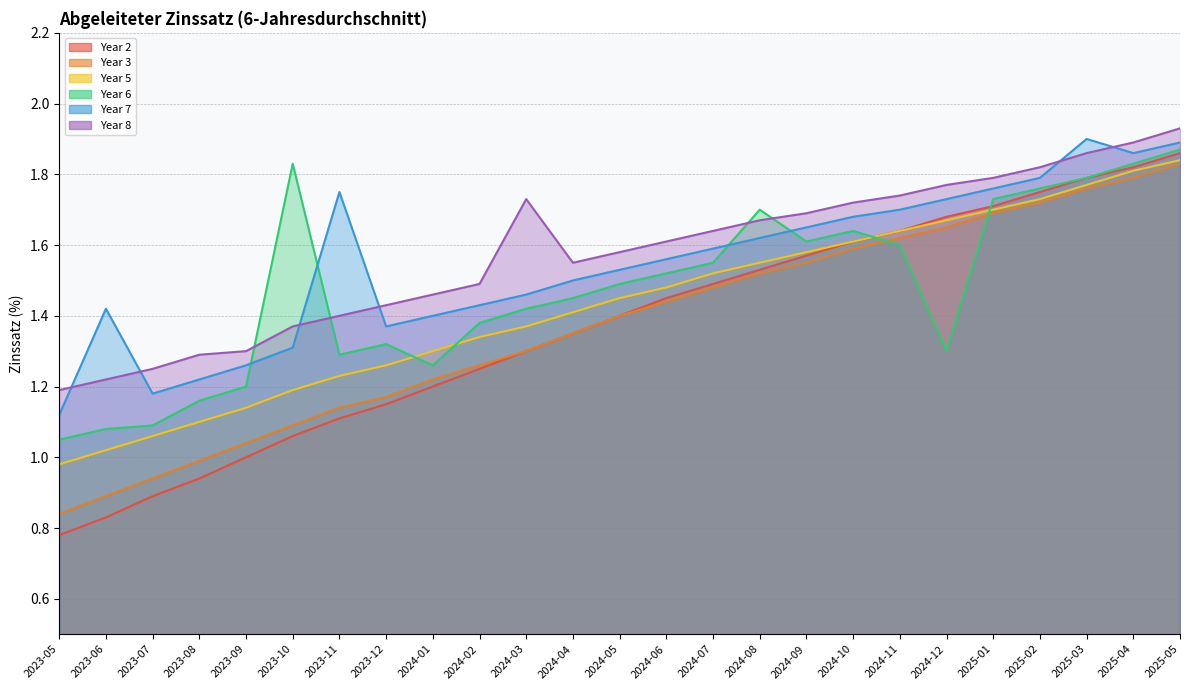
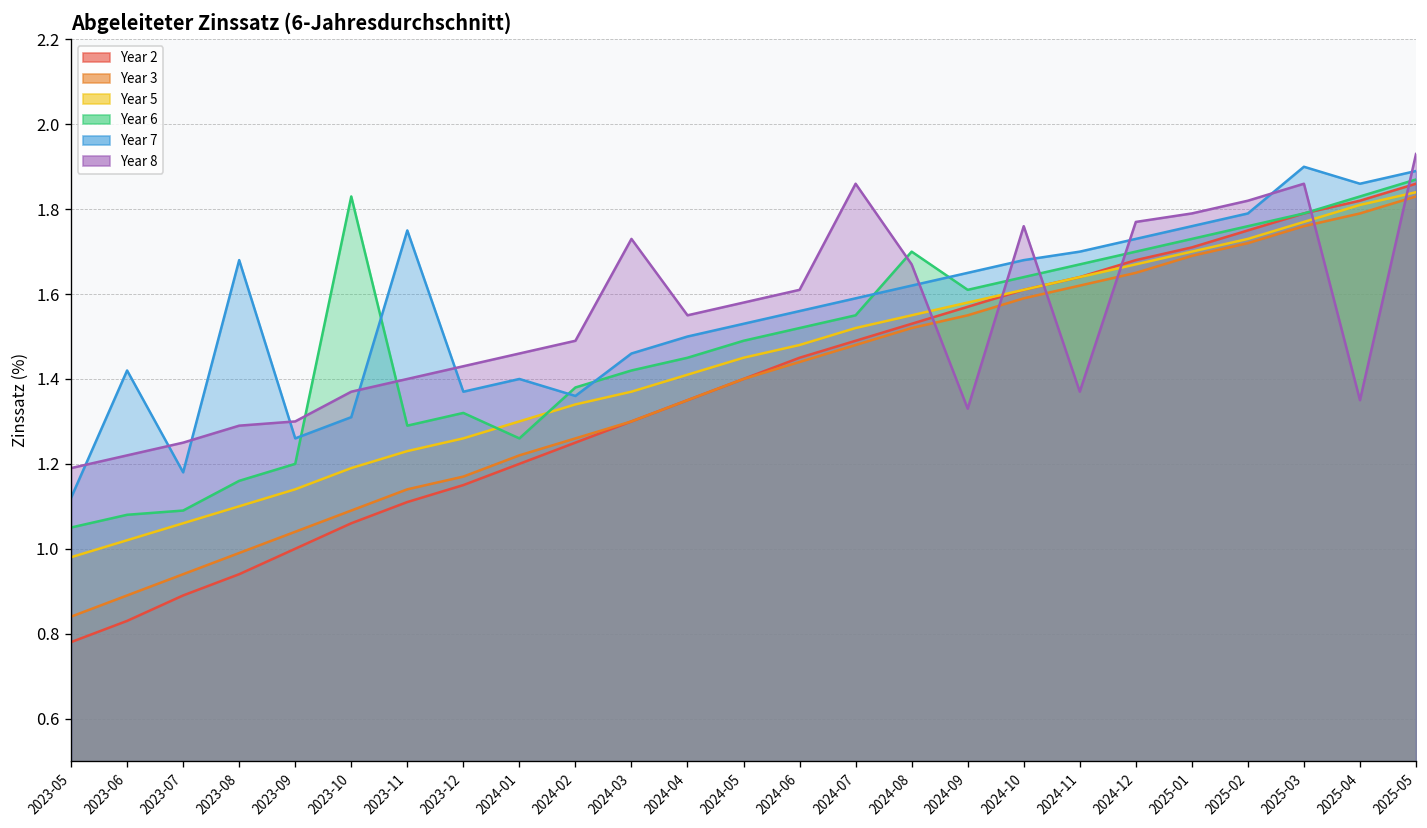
  {
    "Year 6": {
      "2023-05": 1.05,
      "2023-06": 1.08,
      "2023-07": 1.09,
      "2023-08": 1.16,
      "2023-09": 1.20,
      "2023-10": 1.83,
      "2023-11": 1.29,
      "2023-12": 1.32,
      "2024-01": 1.26,
      "2024-02": 1.38,
      "2024-03": 1.42,
      "2024-04": 1.45,
      "2024-05": 1.49,
      "2024-06": 1.52,
      "2024-07": 1.55,
      "2024-08": 1.70,
      "2024-09": 1.61,
      "2024-10": 1.64,
-     "2024-11": 1.60,
-     "2024-12": 1.3,
+     "2024-11": 1.67,
+     "2024-12": 1.7,
      "2025-01": 1.73,
      "2025-02": 1.76,
      "2025-04": 1.83,
      "2025-05": 1.87
    },
    "Year 7": {
      "2023-05": 1.12,
      "2023-06": 1.42,
      "2023-07": 1.18,
-     "2023-08": 1.22,
+     "2023-08": 1.68,
      "2023-09": 1.26,
      "2023-10": 1.31,
      "2023-11": 1.75,
      "2023-12": 1.37,
      "2024-01": 1.40,
-     "2024-02": 1.43,
+     "2024-02": 1.36,
      "2024-03": 1.46,
      "2024-04": 1.50,
      "2024-05": 1.53,
      "2024-06": 1.56,
      "2024-07": 1.59,
      "2024-08": 1.62,
      "2024-09": 1.65,
      "2024-10": 1.68,
      "2024-11": 1.70,
      "2024-12": 1.73,
      "2025-01": 1.76,
      "2025-02": 1.79,
      "2025-03": 1.90,
      "2025-04": 1.86,
      "2025-05": 1.89
    },
    "Year 8": {
      "2023-05": 1.19,
      "2023-06": 1.22,
      "2023-07": 1.25,
      "2023-08": 1.29,
      "2023-09": 1.30,
      "2023-10": 1.37,
      "2023-11": 1.40,
      "2023-12": 1.43,
      "2024-01": 1.46,
      "2024-02": 1.49,
      "2024-03": 1.73,
      "2024-04": 1.55,
      "2024-05": 1.58,
      "2024-06": 1.61,
-     "2024-07": 1.64,
+     "2024-07": 1.86,
      "2024-08": 1.67,
-     "2024-09": 1.69,
-     "2024-10": 1.72,
-     "2024-11": 1.74,
+     "2024-09": 1.33,
+     "2024-10": 1.76,
+     "2024-11": 1.37,
      "2024-12": 1.77,
      "2025-01": 1.79,
      "2025-02": 1.82,
      "2025-03": 1.86,
-     "2025-04": 1.89,
+     "2025-04": 1.35,
      "2025-05": 1.93
    }
  }
